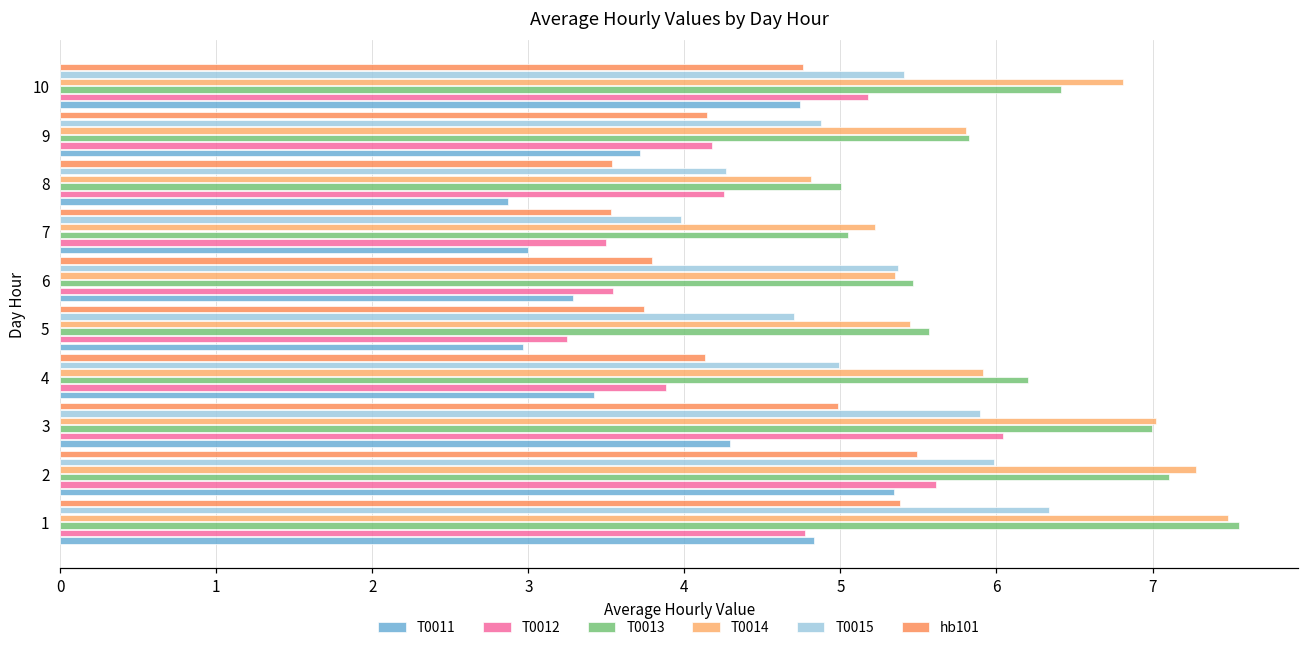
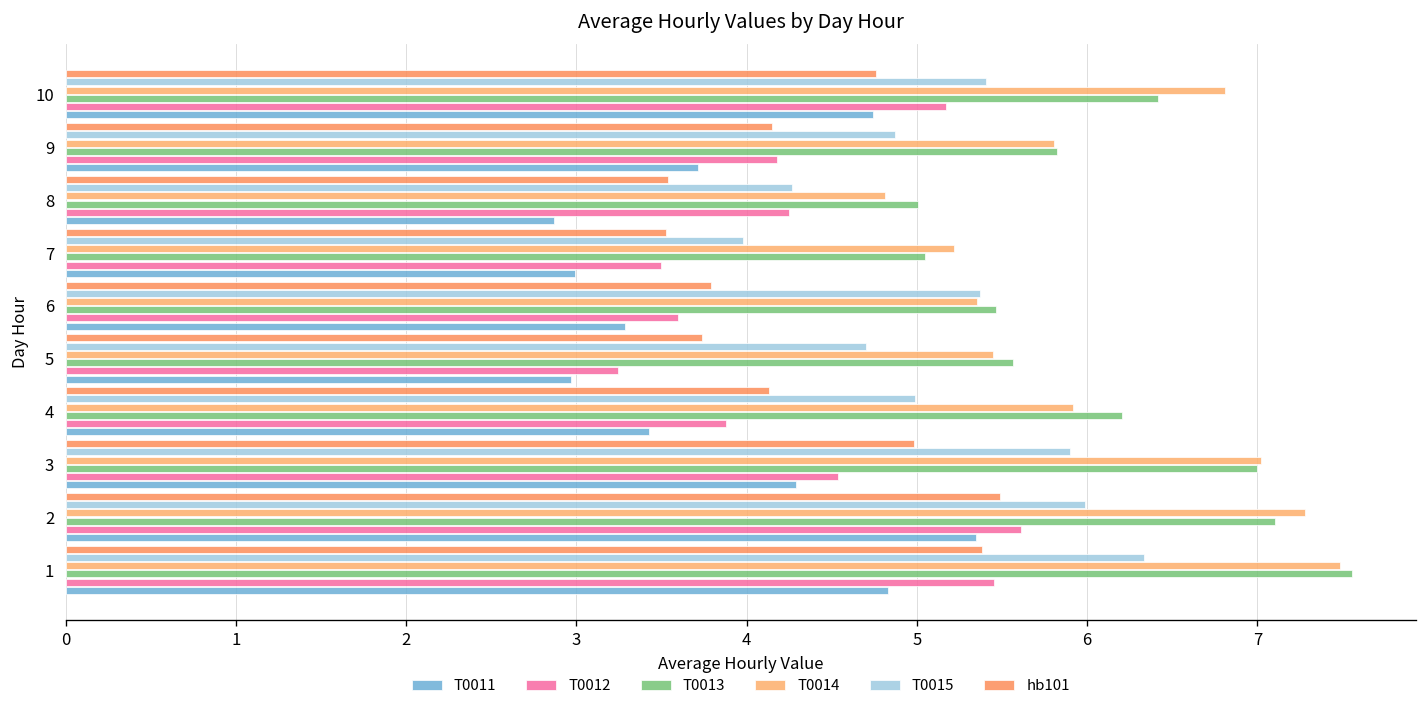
  {
    "T0012": {
      "10": 5.17,
      "9": 4.18,
      "8": 4.25,
      "7": 3.50,
-     "6": 3.54,
+     "6": 3.60,
      "5": 3.25,
      "4": 3.88,
-     "3": 6.04,
+     "3": 4.54,
      "2": 5.61,
-     "1": 4.77
+     "1": 5.45
    },
    "T0013": {
      "10": 6.41,
      "9": 5.82,
      "8": 5.00,
      "7": 5.05,
      "6": 5.47,
      "5": 5.57,
      "4": 6.20,
      "3": 7.00,
      "2": 7.11,
      "1": 7.55
    }
  }
